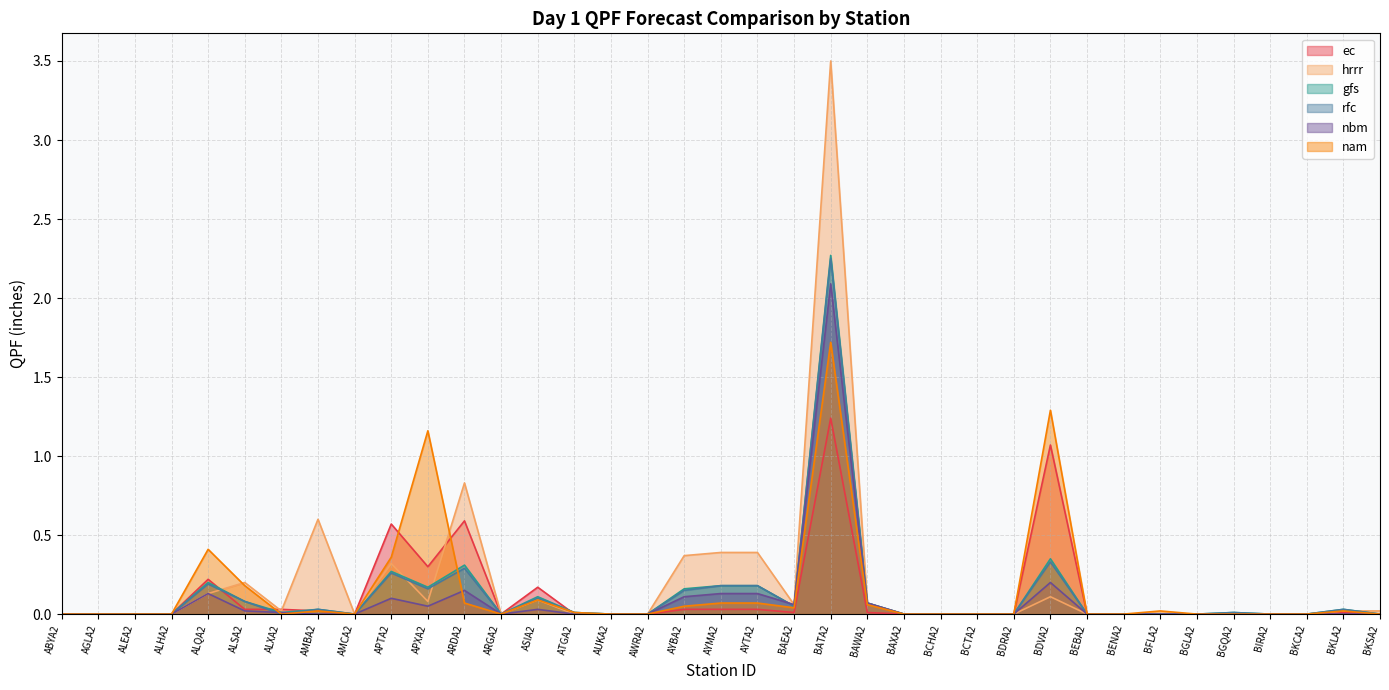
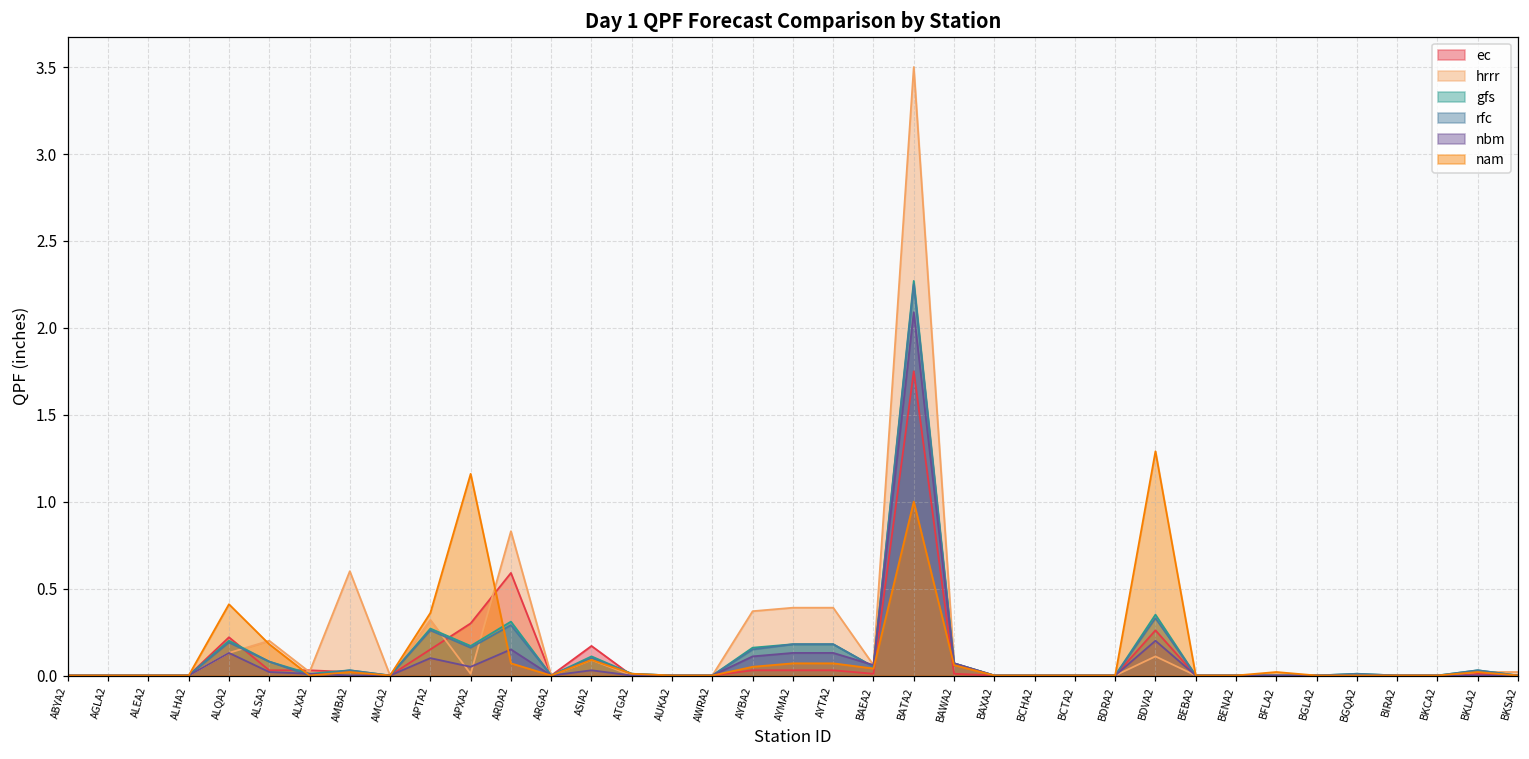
  {
    "ec": {
      "ALQA2": 0.22,
-     "APTA2": 0.57,
+     "APTA2": 0.15,
      "APXA2": 0.30,
      "ARDA2": 0.59,
      "ASIA2": 0.17,
      "AYBA2": 0.03,
      "AYMA2": 0.03,
      "AYTA2": 0.03,
      "BAEA2": 0.01,
-     "BATA2": 1.24,
+     "BATA2": 1.75,
      "BAWA2": 0.01,
-     "BDVA2": 1.07
+     "BDVA2": 0.26
    },
    "hrrr": {
      "ALSA2": 0.20,
      "AMBA2": 0.60,
      "APTA2": 0.32,
-     "APXA2": 0.08,
+     "APXA2": 0.01,
      "ARDA2": 0.83,
      "AYBA2": 0.37,
      "AYMA2": 0.39,
      "AYTA2": 0.39,
      "BATA2": 3.50,
      "BDVA2": 0.11,
      "BKSA2": 0.02
    },
    "nam": {
      "ALQA2": 0.41,
      "ALSA2": 0.18,
      "APTA2": 0.36,
      "APXA2": 1.16,
      "ARDA2": 0.07,
      "AYBA2": 0.05,
      "AYMA2": 0.07,
      "AYTA2": 0.07,
-     "BATA2": 1.72,
+     "BATA2": 1.00,
      "BDVA2": 1.29,
      "BFLA2": 0.02
    }
  }
